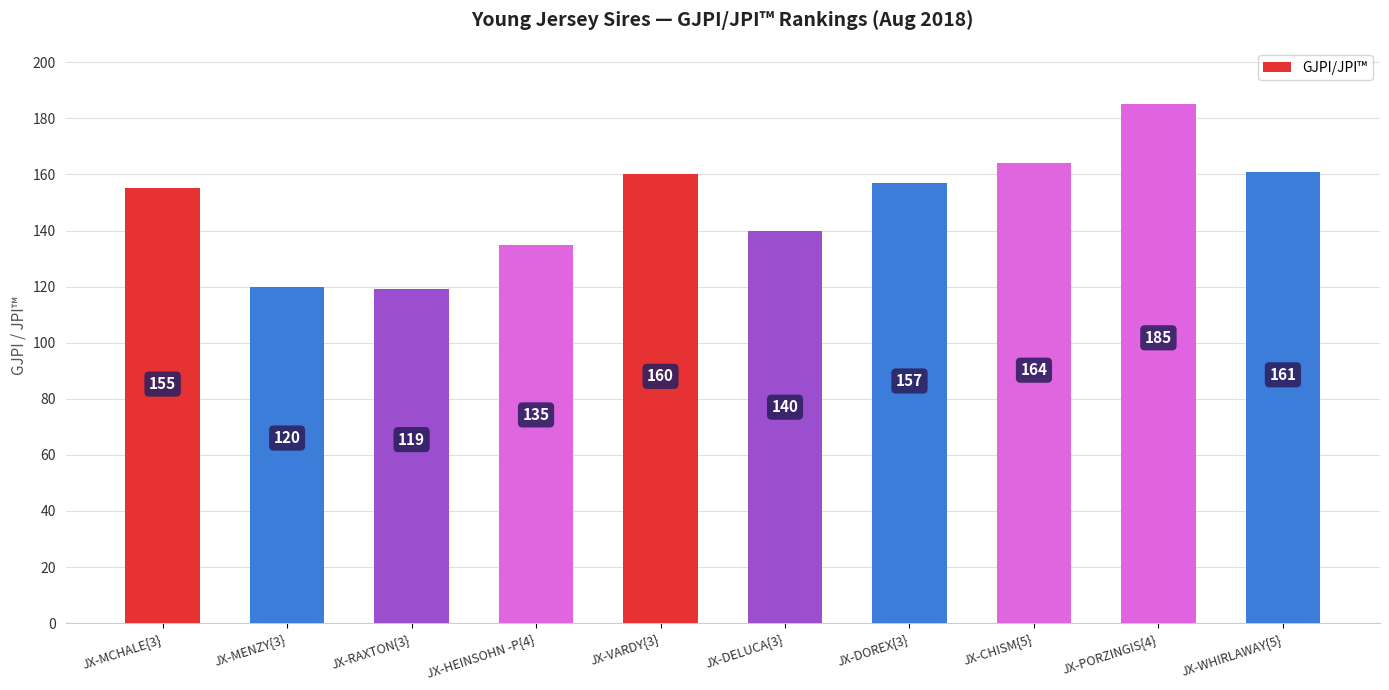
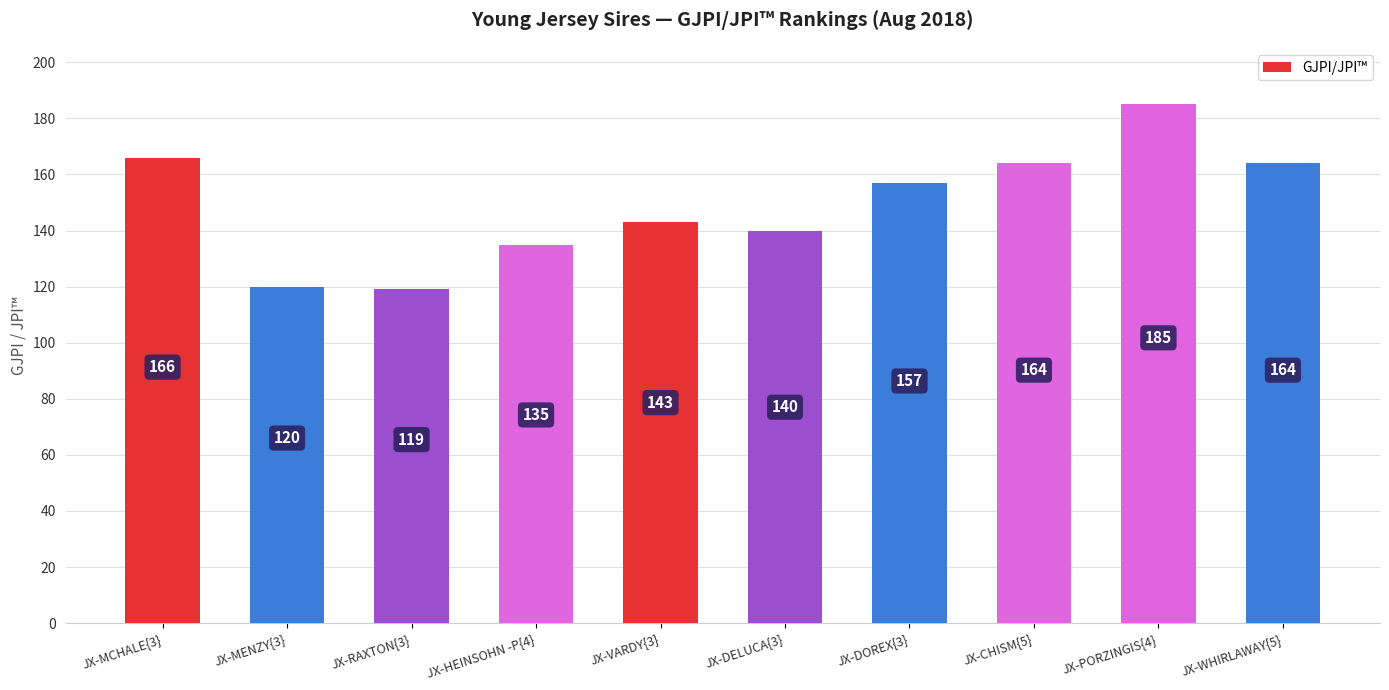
  {
-   "JX-MCHALE{3}": 155,
-   "JX-VARDY{3}": 160,
-   "JX-WHIRLAWAY{5}": 161
+   "JX-MCHALE{3}": 166,
+   "JX-VARDY{3}": 143,
+   "JX-WHIRLAWAY{5}": 164
  }
